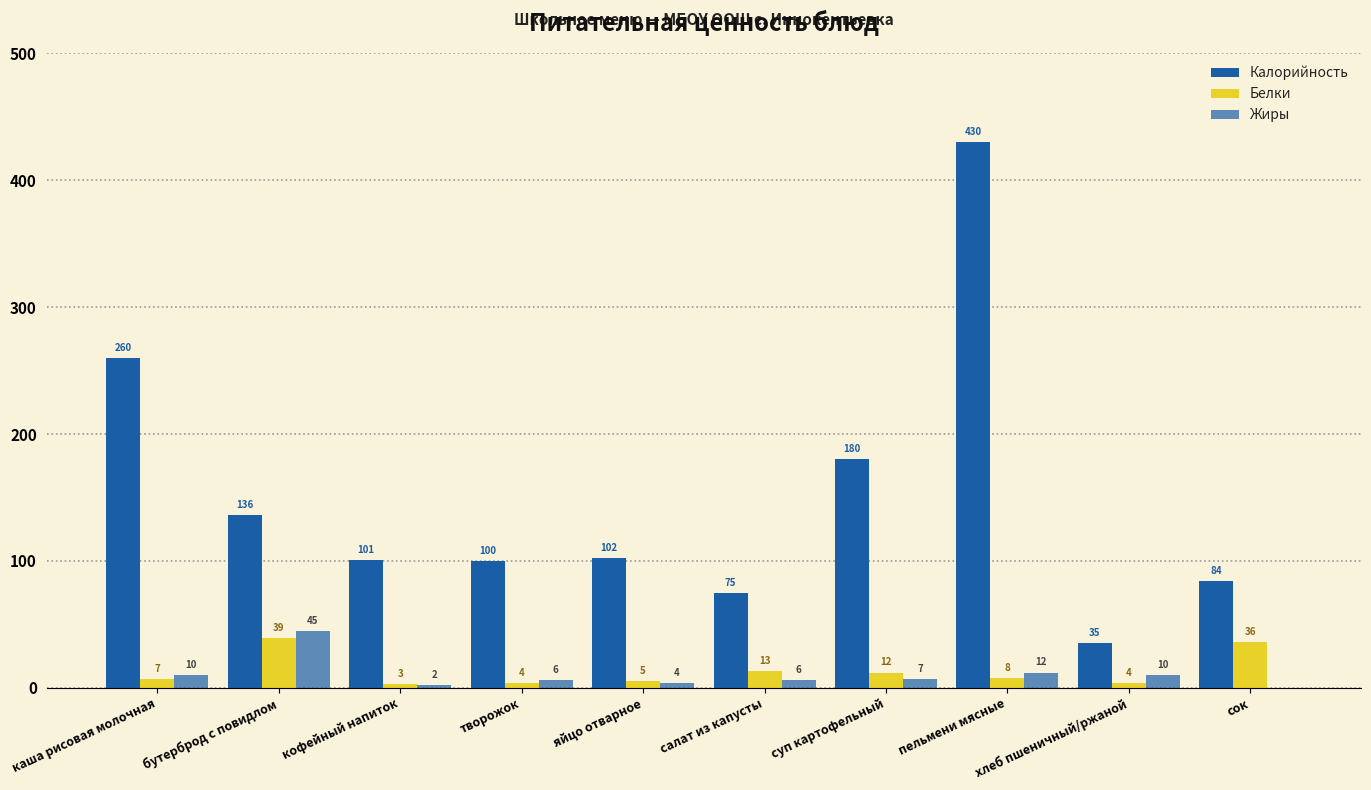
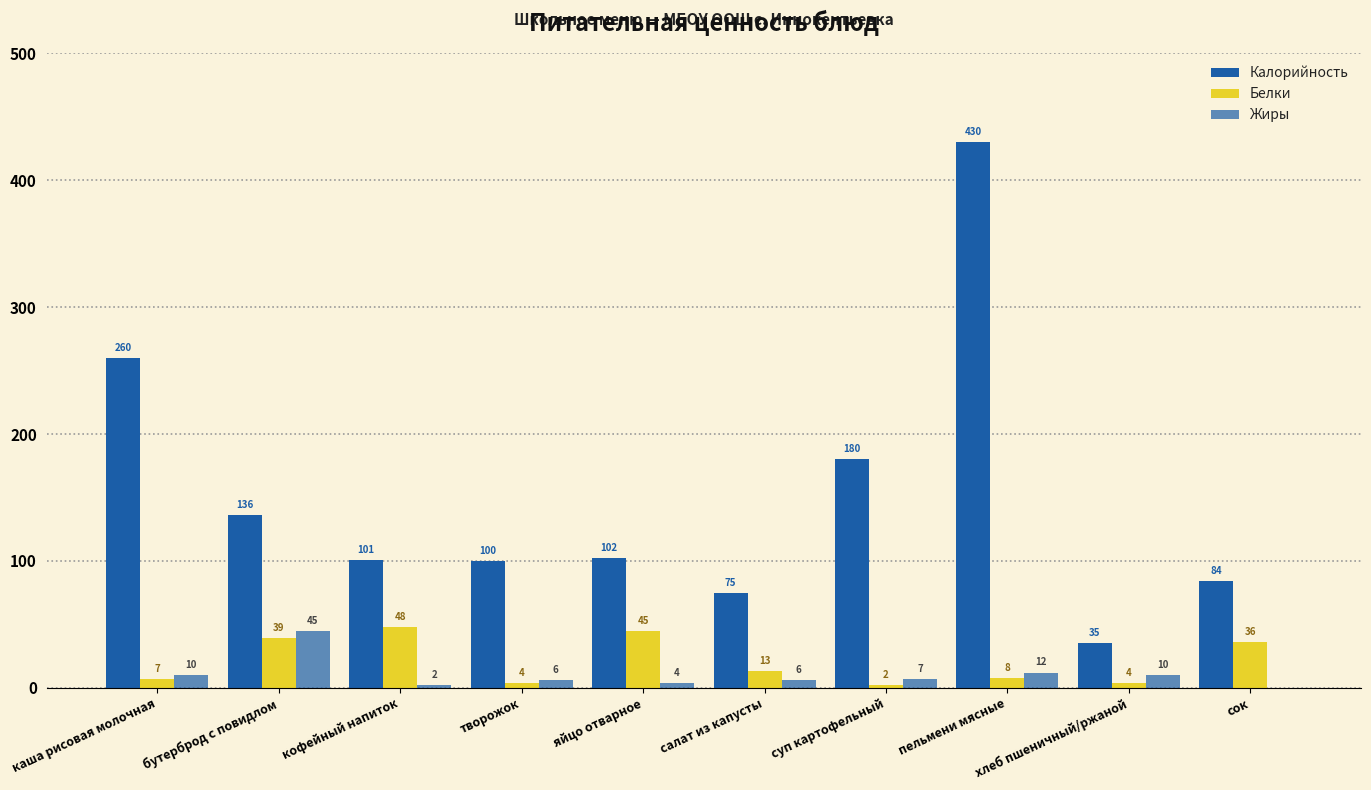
  {
    "Белки": {
      "каша рисовая молочная": 7,
      "бутерброд с повидлом": 39,
-     "кофейный напиток": 3,
+     "кофейный напиток": 48,
      "творожок": 4,
-     "яйцо отварное": 5,
+     "яйцо отварное": 45,
      "салат из капусты": 13,
-     "суп картофельный": 12,
+     "суп картофельный": 2,
      "пельмени мясные": 8,
      "хлеб пшеничный/ржаной": 4,
      "сок": 36
    }
  }
